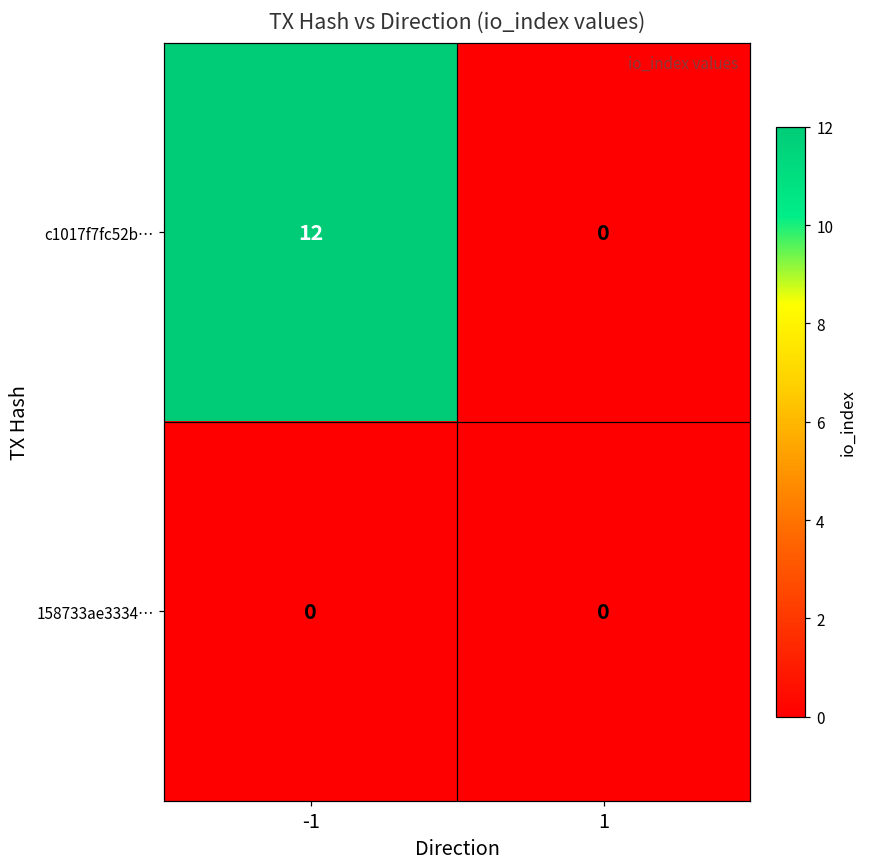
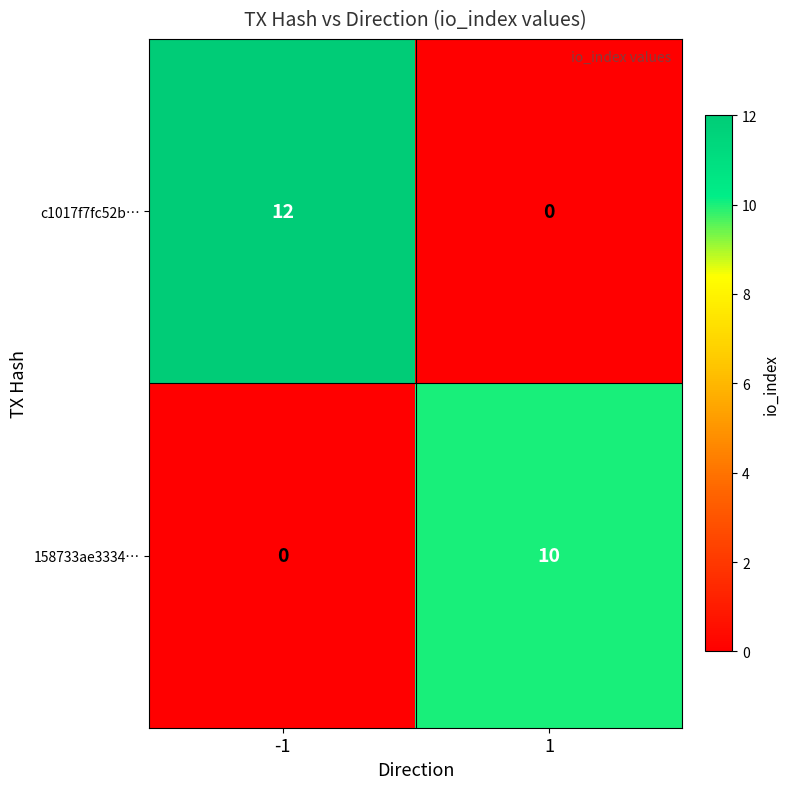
  {
    "c1017f7fc52b…": {
      "-1": 12,
      "1": 0
    },
    "158733ae3334…": {
      "-1": 0,
-     "1": 0
+     "1": 10
    }
  }
